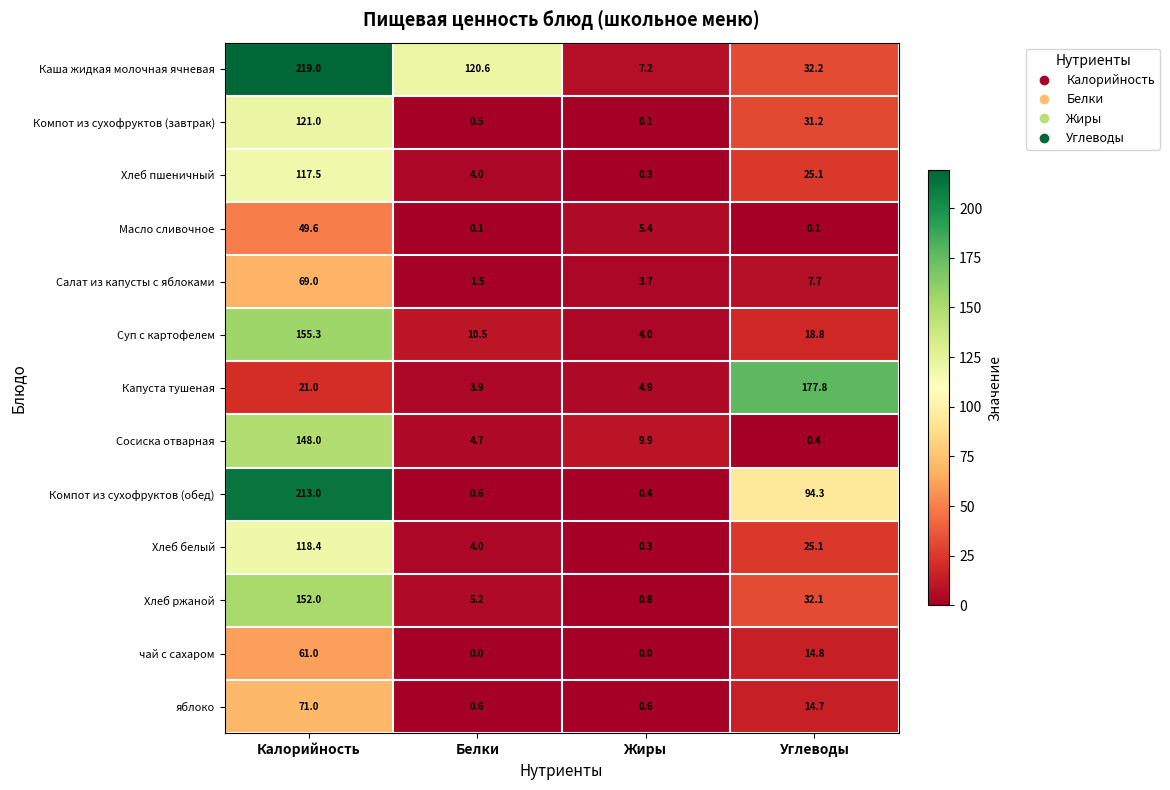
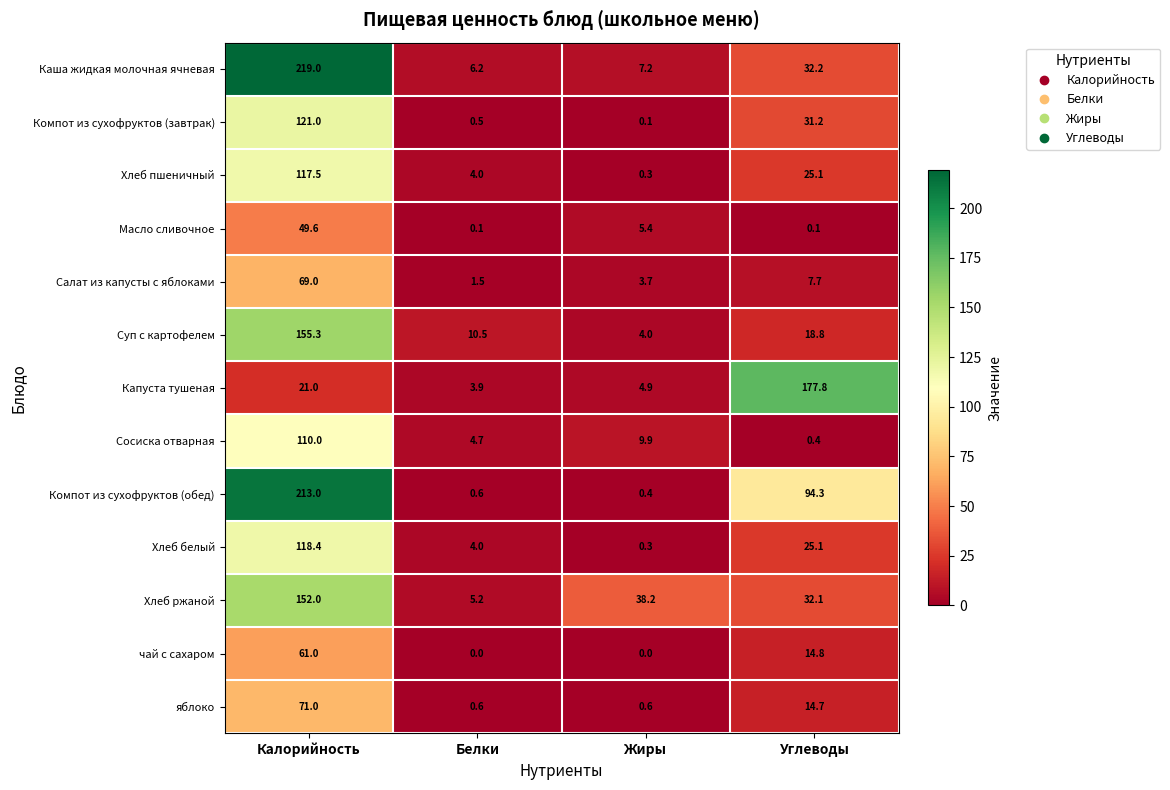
  {
    "Каша жидкая молочная ячневая": {
      "Калорийность": 219.0,
-     "Белки": 120.6,
+     "Белки": 6.2,
      "Жиры": 7.2,
      "Углеводы": 32.2
    },
    "Компот из сухофруктов (завтрак)": {
      "Калорийность": 121.0,
      "Белки": 0.5,
      "Жиры": 0.1,
      "Углеводы": 31.2
    },
    "Хлеб пшеничный": {
      "Калорийность": 117.5,
      "Белки": 4.0,
      "Жиры": 0.3,
      "Углеводы": 25.1
    },
    "Масло сливочное": {
      "Калорийность": 49.6,
      "Белки": 0.1,
      "Жиры": 5.4,
      "Углеводы": 0.1
    },
    "Салат из капусты с яблоками": {
      "Калорийность": 69.0,
      "Белки": 1.5,
      "Жиры": 3.7,
      "Углеводы": 7.7
    },
    "Суп с картофелем": {
      "Калорийность": 155.3,
      "Белки": 10.5,
      "Жиры": 4.0,
      "Углеводы": 18.8
    },
    "Капуста тушеная": {
      "Калорийность": 21.0,
      "Белки": 3.9,
      "Жиры": 4.9,
      "Углеводы": 177.8
    },
    "Сосиска отварная": {
-     "Калорийность": 148.0,
+     "Калорийность": 110.0,
      "Белки": 4.7,
      "Жиры": 9.9,
      "Углеводы": 0.4
    },
    "Компот из сухофруктов (обед)": {
      "Калорийность": 213.0,
      "Белки": 0.6,
      "Жиры": 0.4,
      "Углеводы": 94.3
    },
    "Хлеб белый": {
      "Калорийность": 118.4,
      "Белки": 4.0,
      "Жиры": 0.3,
      "Углеводы": 25.1
    },
    "Хлеб ржаной": {
      "Калорийность": 152.0,
      "Белки": 5.2,
-     "Жиры": 0.8,
+     "Жиры": 38.2,
      "Углеводы": 32.1
    },
    "чай с сахаром": {
      "Калорийность": 61.0,
      "Белки": 0.0,
      "Жиры": 0.0,
      "Углеводы": 14.8
    },
    "яблоко": {
      "Калорийность": 71.0,
      "Белки": 0.6,
      "Жиры": 0.6,
      "Углеводы": 14.7
    }
  }
